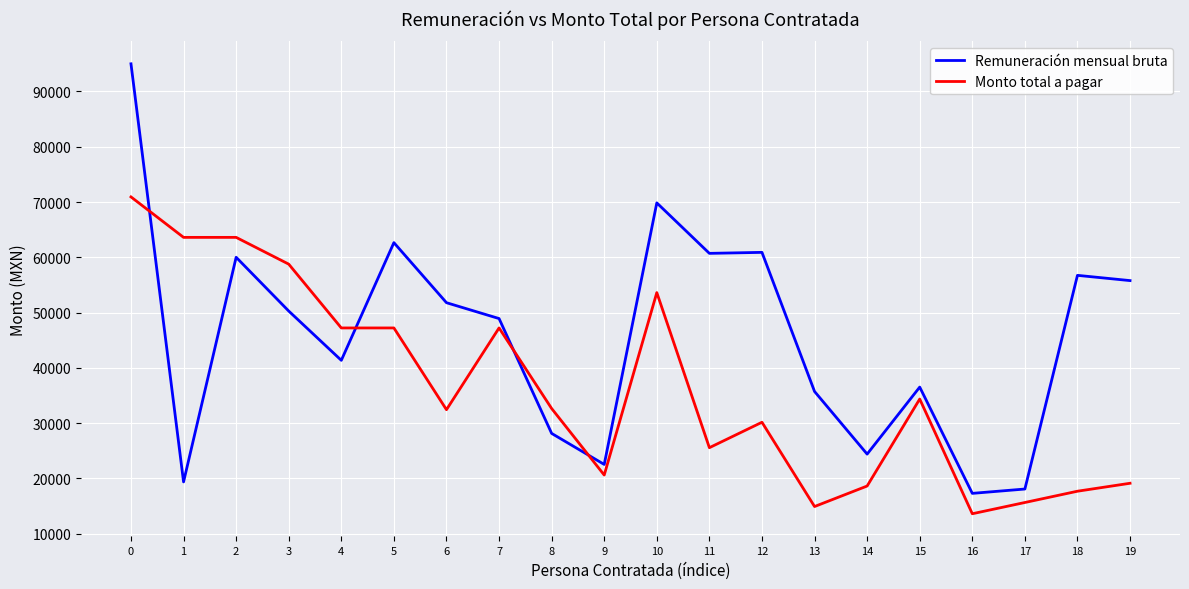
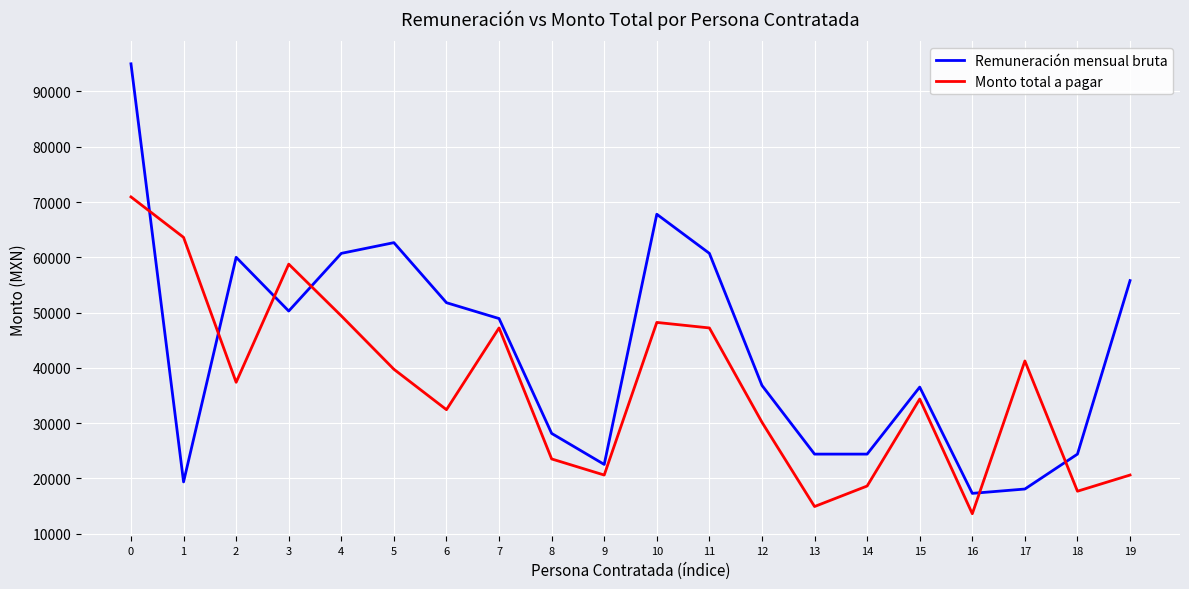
  {
    "Remuneración mensual bruta": {
      "0": 95000,
      "1": 19000,
      "2": 60000,
      "3": 50000,
-     "4": 41000,
+     "4": 61000,
      "5": 63000,
      "6": 52000,
      "7": 49000,
      "8": 28000,
      "9": 23000,
-     "10": 70000,
+     "10": 68000,
      "11": 61000,
-     "12": 61000,
-     "13": 36000,
+     "12": 37000,
+     "13": 24000,
      "14": 24000,
      "15": 37000,
      "16": 17000,
      "17": 18000,
-     "18": 57000,
+     "18": 24000,
      "19": 56000
    },
    "Monto total a pagar": {
      "0": 71000,
      "1": 64000,
-     "2": 64000,
+     "2": 37000,
      "3": 59000,
-     "4": 47000,
-     "5": 47000,
+     "4": 49000,
+     "5": 40000,
      "6": 32000,
      "7": 47000,
-     "8": 33000,
+     "8": 24000,
      "9": 21000,
-     "10": 54000,
-     "11": 26000,
+     "10": 48000,
+     "11": 47000,
      "12": 30000,
      "13": 15000,
      "14": 19000,
      "15": 34000,
      "16": 14000,
-     "17": 16000,
+     "17": 41000,
      "18": 18000,
-     "19": 19000
+     "19": 21000
    }
  }
